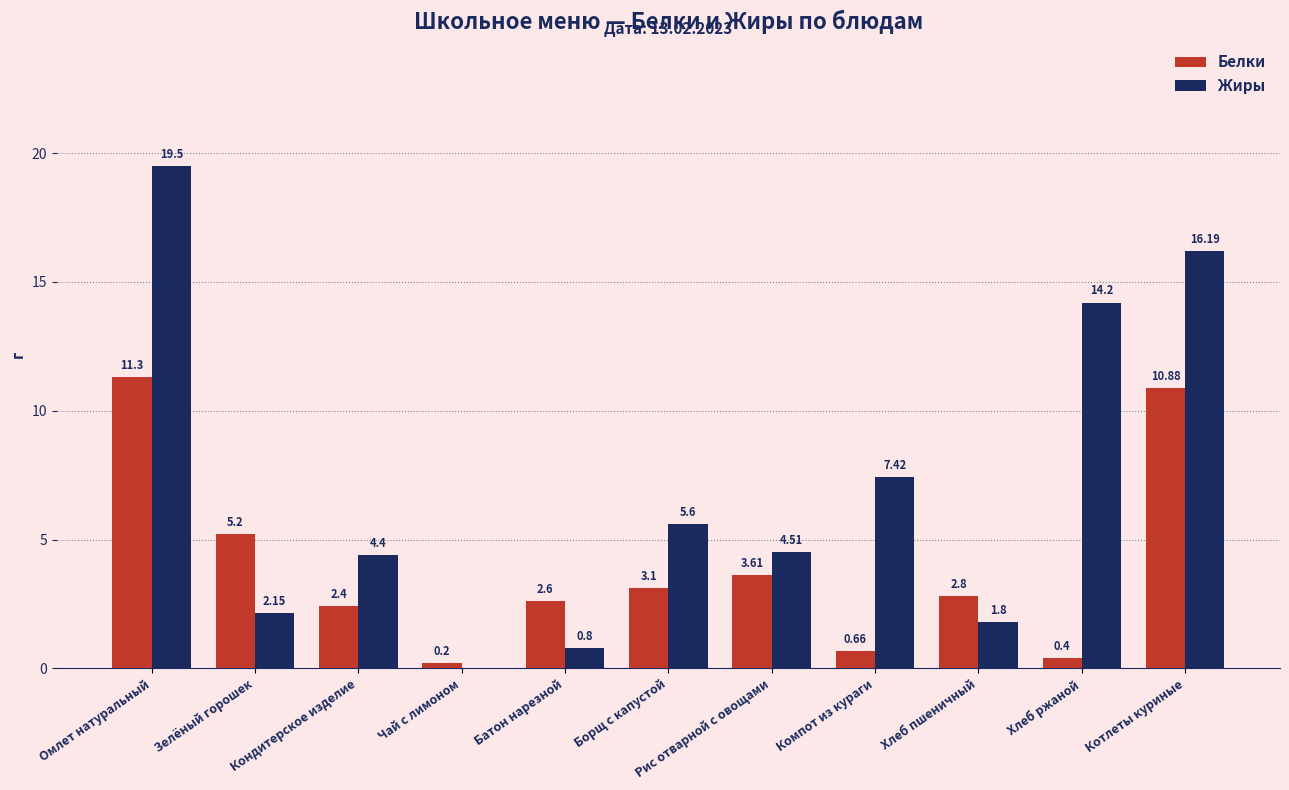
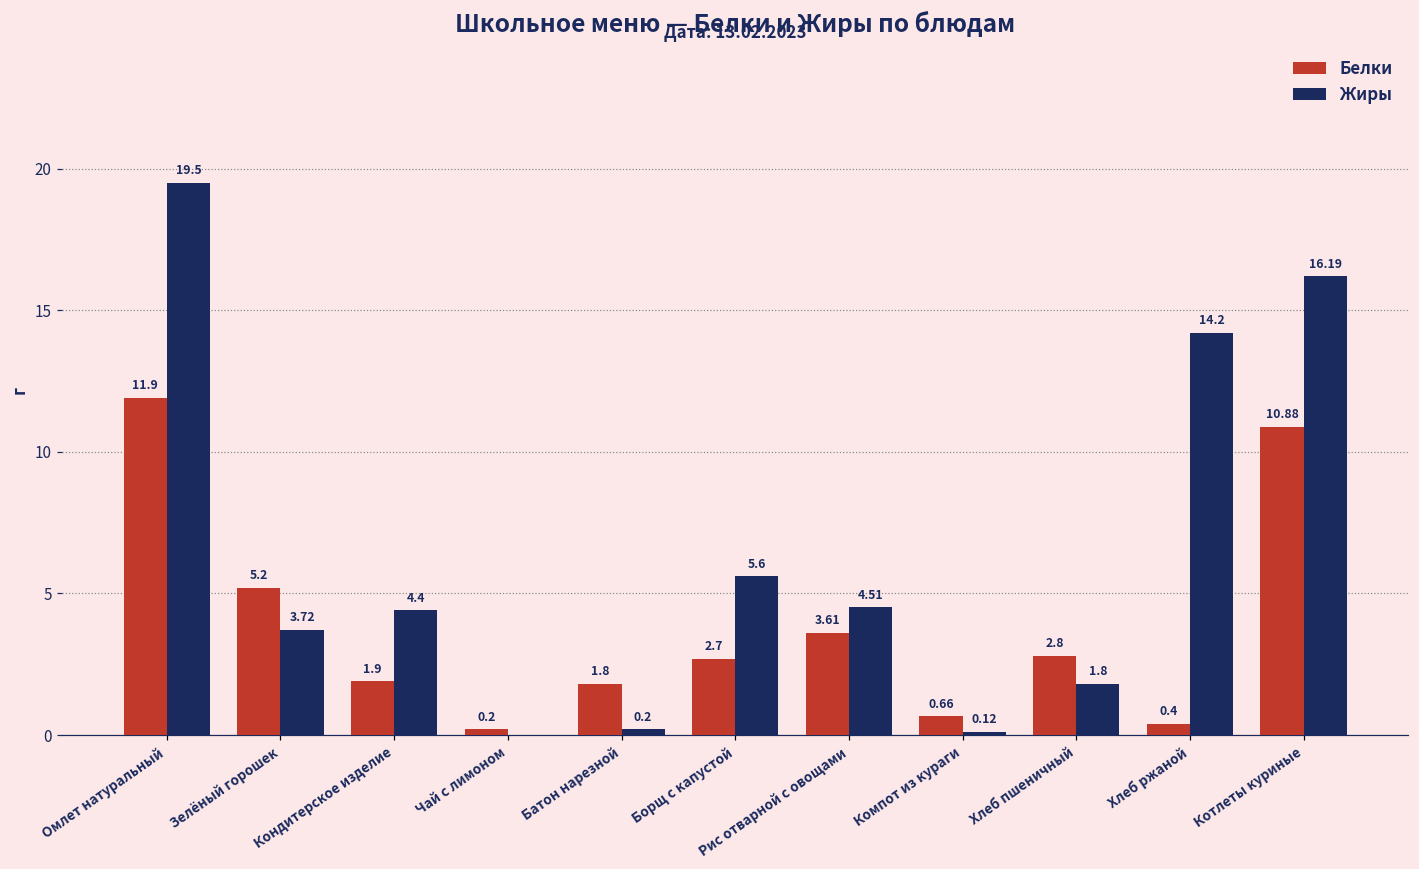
  {
    "Белки": {
-     "Омлет натуральный": 11.3,
+     "Омлет натуральный": 11.9,
      "Зелёный горошек": 5.2,
-     "Кондитерское изделие": 2.4,
+     "Кондитерское изделие": 1.9,
      "Чай с лимоном": 0.2,
-     "Батон нарезной": 2.6,
-     "Борщ с капустой": 3.1,
+     "Батон нарезной": 1.8,
+     "Борщ с капустой": 2.7,
      "Рис отварной с овощами": 3.61,
      "Компот из кураги": 0.66,
      "Хлеб пшеничный": 2.8,
      "Хлеб ржаной": 0.4,
      "Котлеты куриные": 10.88
    },
    "Жиры": {
      "Омлет натуральный": 19.5,
-     "Зелёный горошек": 2.15,
+     "Зелёный горошек": 3.72,
      "Кондитерское изделие": 4.4,
-     "Батон нарезной": 0.8,
+     "Батон нарезной": 0.2,
      "Борщ с капустой": 5.6,
      "Рис отварной с овощами": 4.51,
-     "Компот из кураги": 7.42,
+     "Компот из кураги": 0.12,
      "Хлеб пшеничный": 1.8,
      "Хлеб ржаной": 14.2,
      "Котлеты куриные": 16.19
    }
  }
